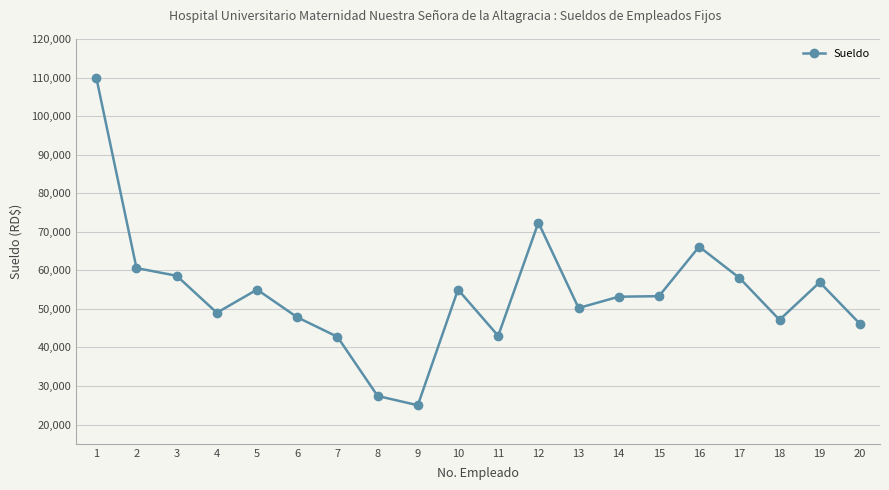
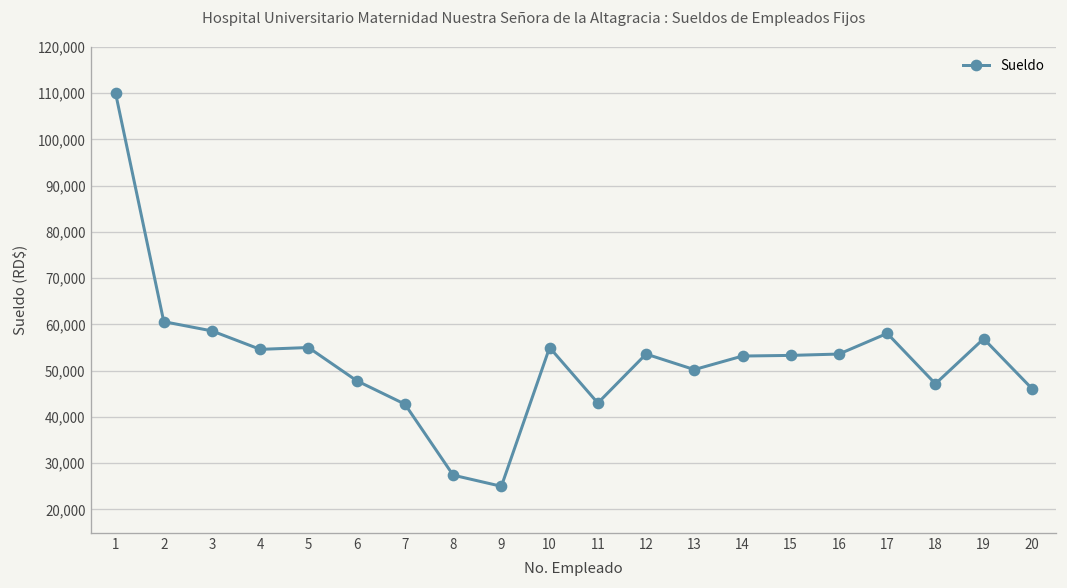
  {
    "1": "110,000",
    "2": "61,000",
    "3": "59,000",
-   "4": "49,000",
+   "4": "55,000",
    "5": "55,000",
    "6": "48,000",
    "7": "43,000",
    "8": "27,000",
    "9": "25,000",
    "10": "55,000",
    "11": "43,000",
-   "12": "72,000",
+   "12": "54,000",
    "13": "50,000",
    "14": "53,000",
    "15": "53,000",
-   "16": "66,000",
+   "16": "54,000",
    "17": "58,000",
    "18": "47,000",
    "19": "57,000",
    "20": "46,000"
  }
